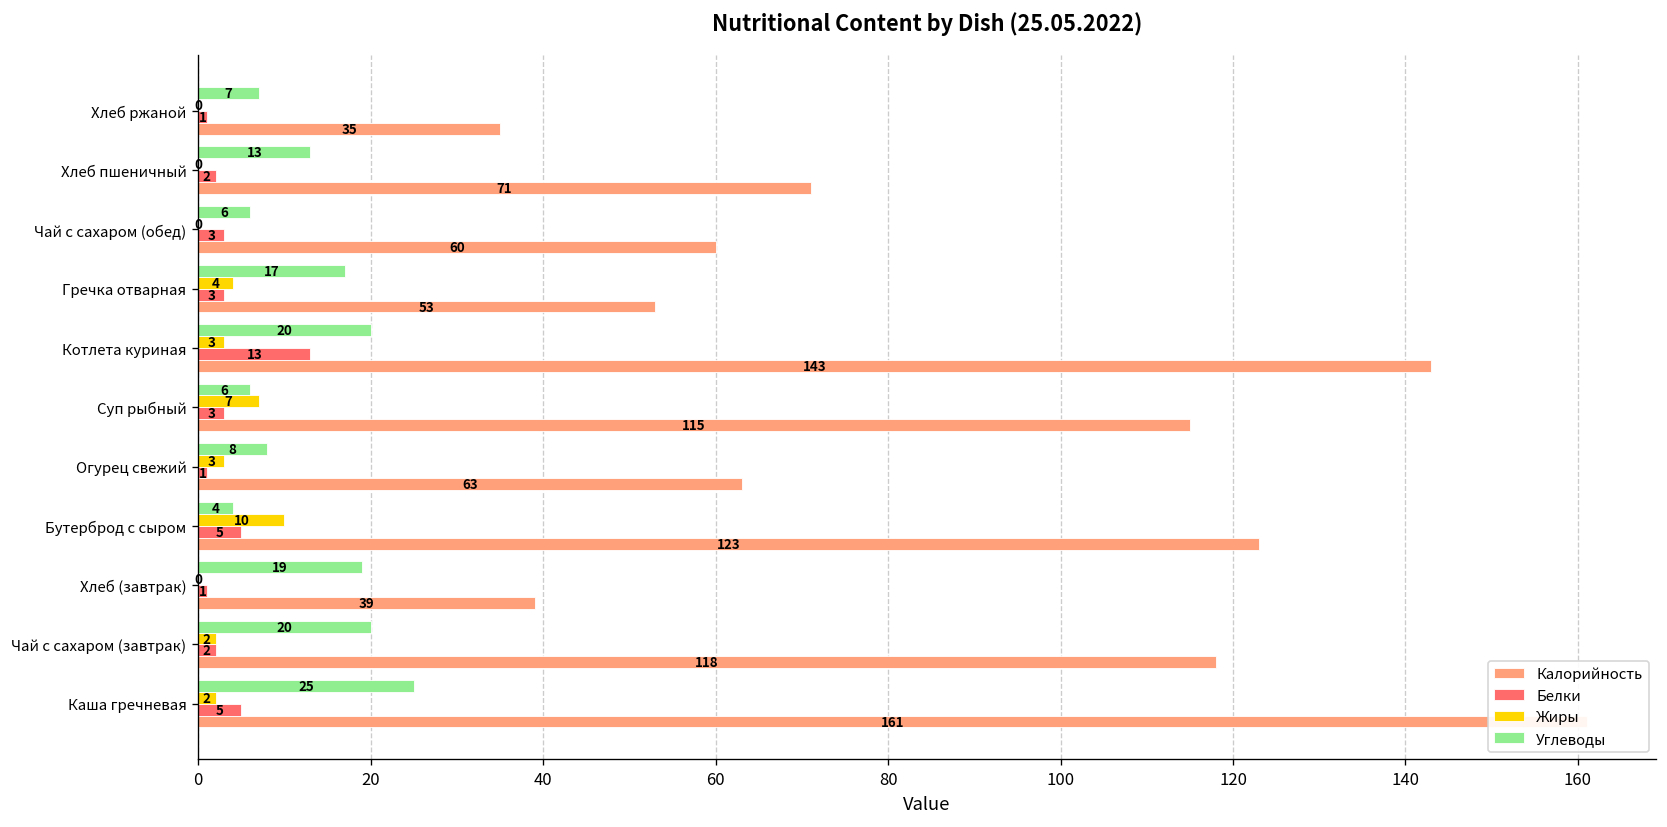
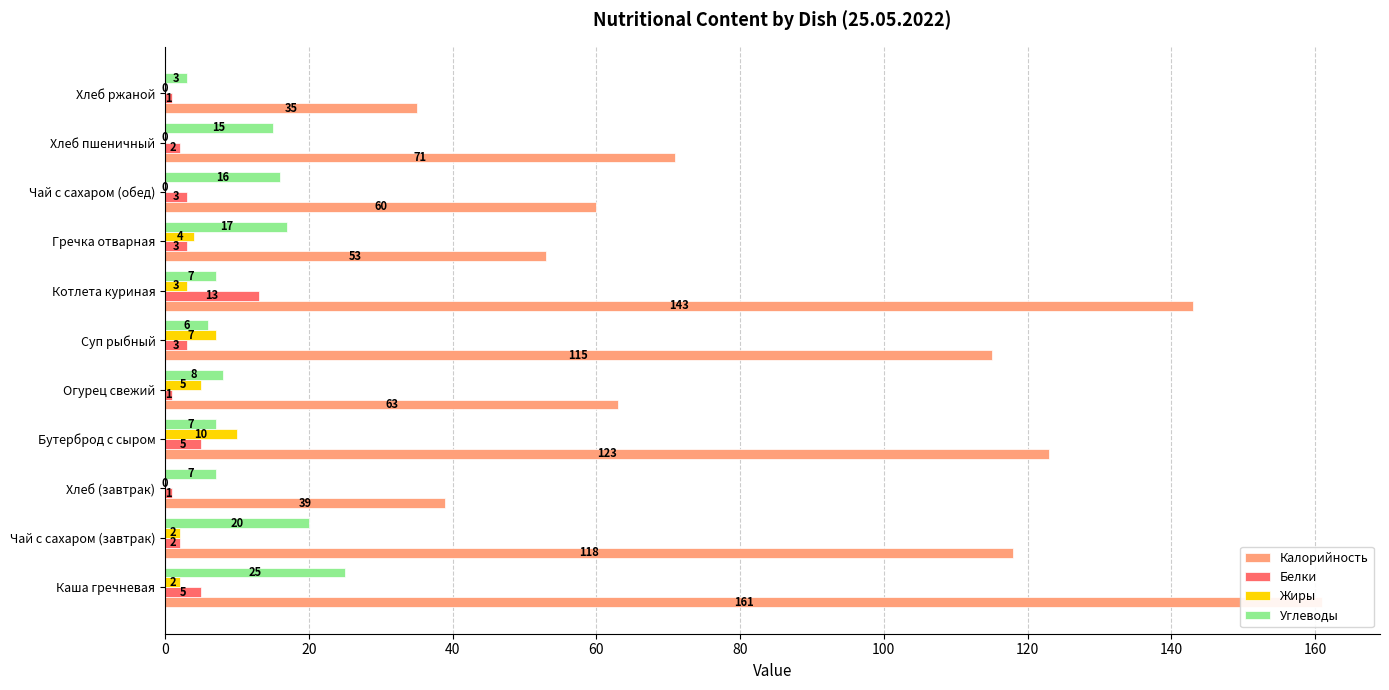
  {
    "Жиры": {
      "Хлеб ржаной": 0,
      "Хлеб пшеничный": 0,
      "Чай с сахаром (обед)": 0,
      "Гречка отварная": 4,
      "Котлета куриная": 3,
      "Суп рыбный": 7,
-     "Огурец свежий": 3,
+     "Огурец свежий": 5,
      "Бутерброд с сыром": 10,
      "Хлеб (завтрак)": 0,
      "Каша гречневая": 2
    },
    "Углеводы": {
-     "Хлеб ржаной": 7,
-     "Хлеб пшеничный": 13,
-     "Чай с сахаром (обед)": 6,
+     "Хлеб ржаной": 3,
+     "Хлеб пшеничный": 15,
+     "Чай с сахаром (обед)": 16,
      "Гречка отварная": 17,
-     "Котлета куриная": 20,
+     "Котлета куриная": 7,
      "Суп рыбный": 6,
      "Огурец свежий": 8,
-     "Бутерброд с сыром": 4,
-     "Хлеб (завтрак)": 19,
+     "Бутерброд с сыром": 7,
+     "Хлеб (завтрак)": 7,
      "Чай с сахаром (завтрак)": 20,
      "Каша гречневая": 25
    }
  }
